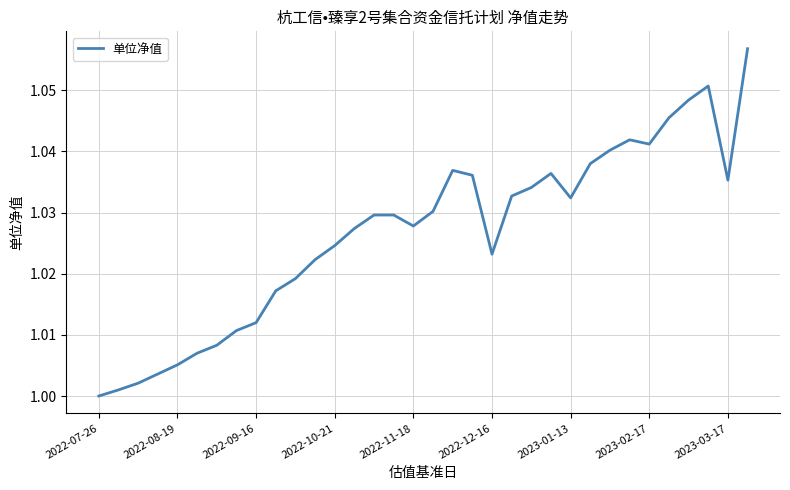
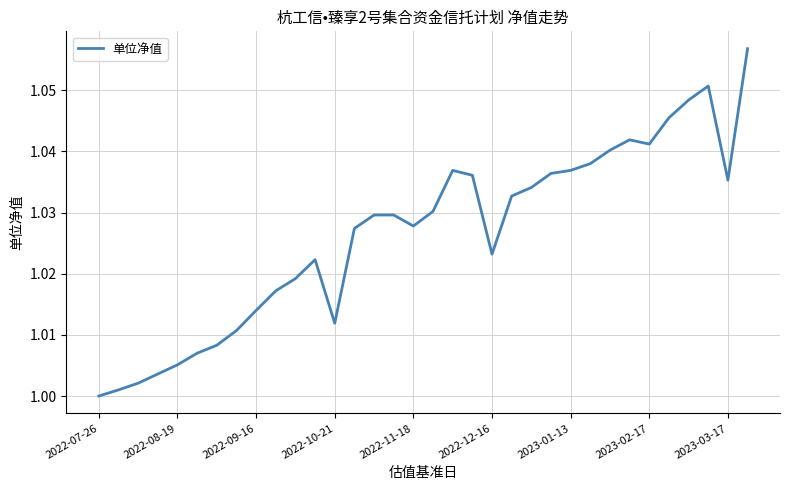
  {
    "2022-07-26": 1.000,
    "2022-08-19": 1.005,
-   "2022-09-16": 1.012,
-   "2022-10-21": 1.025,
+   "2022-09-16": 1.014,
+   "2022-10-21": 1.012,
    "2022-11-18": 1.028,
    "2022-12-16": 1.023,
-   "2023-01-13": 1.032,
+   "2023-01-13": 1.037,
    "2023-02-17": 1.041,
    "2023-03-17": 1.035
  }
